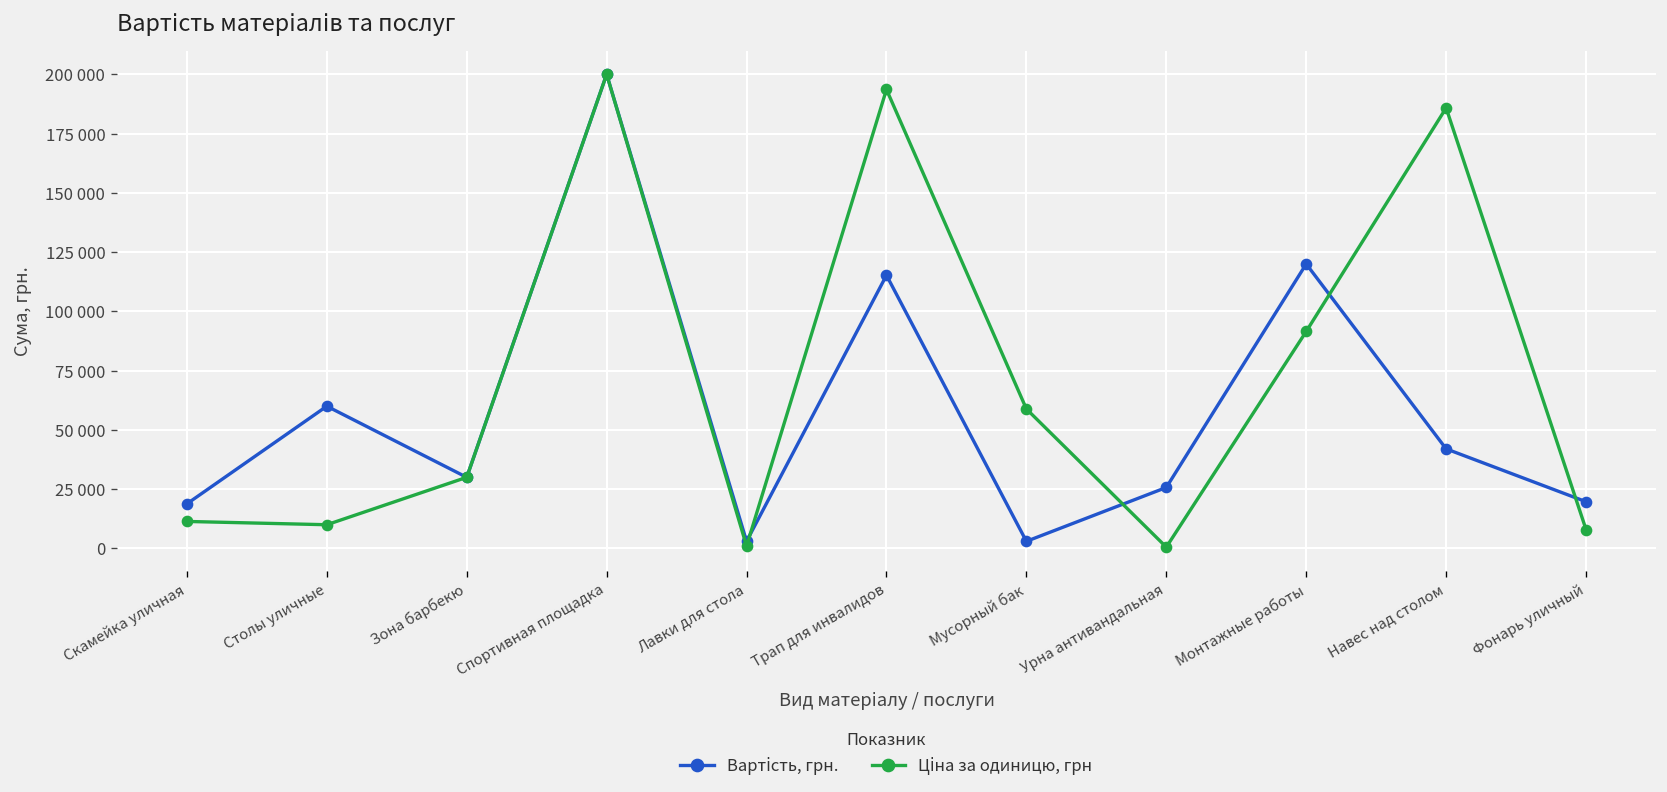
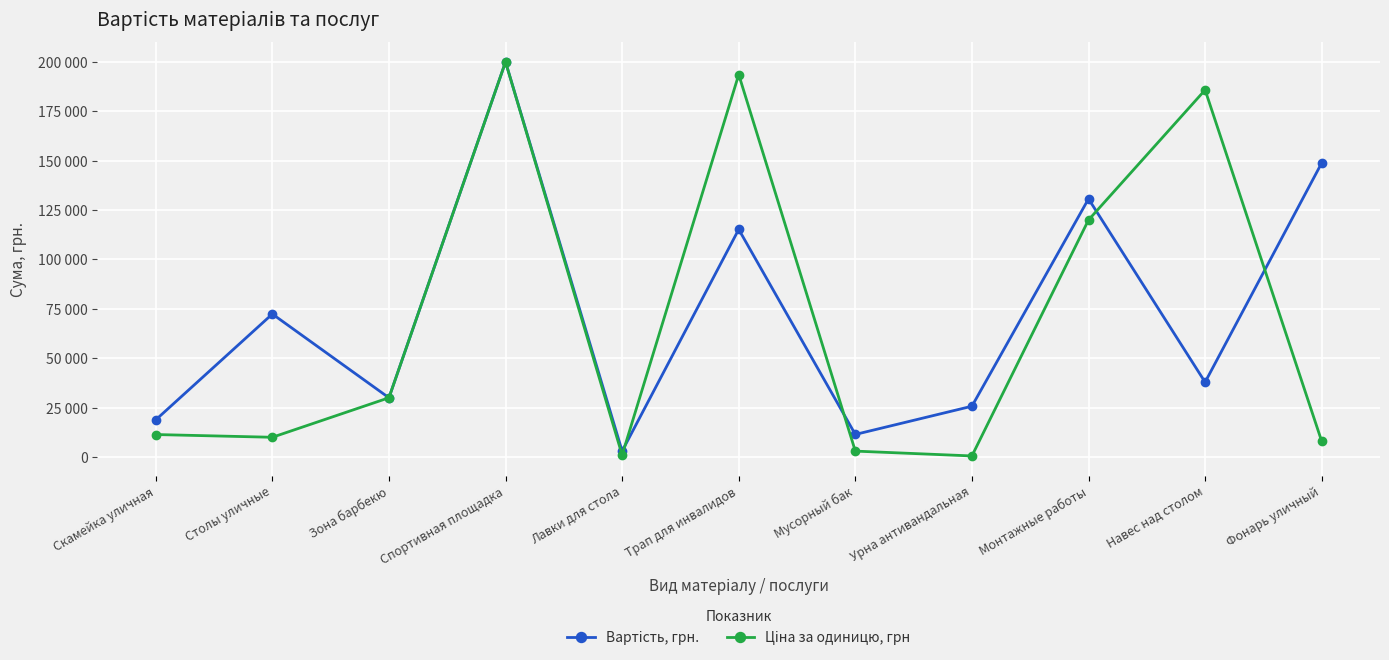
  {
    "Вартість, грн.": {
      "Скамейка уличная": 19000,
-     "Столы уличные": 60000,
+     "Столы уличные": 72000,
      "Лавки для стола": 3000,
      "Трап для инвалидов": 115000,
-     "Мусорный бак": 3000,
+     "Мусорный бак": 11000,
      "Урна антивандальная": 26000,
-     "Монтажные работы": 120000,
-     "Навес над столом": 42000,
-     "Фонарь уличный": 20000
+     "Монтажные работы": 131000,
+     "Навес над столом": 38000,
+     "Фонарь уличный": 149000
    },
    "Ціна за одиницю, грн": {
      "Скамейка уличная": 11000,
      "Столы уличные": 10000,
      "Лавки для стола": 1000,
      "Трап для инвалидов": 194000,
-     "Мусорный бак": 59000,
+     "Мусорный бак": 3000,
      "Урна антивандальная": 1000,
-     "Монтажные работы": 92000,
+     "Монтажные работы": 120000,
      "Навес над столом": 186000,
      "Фонарь уличный": 8000
    }
  }
